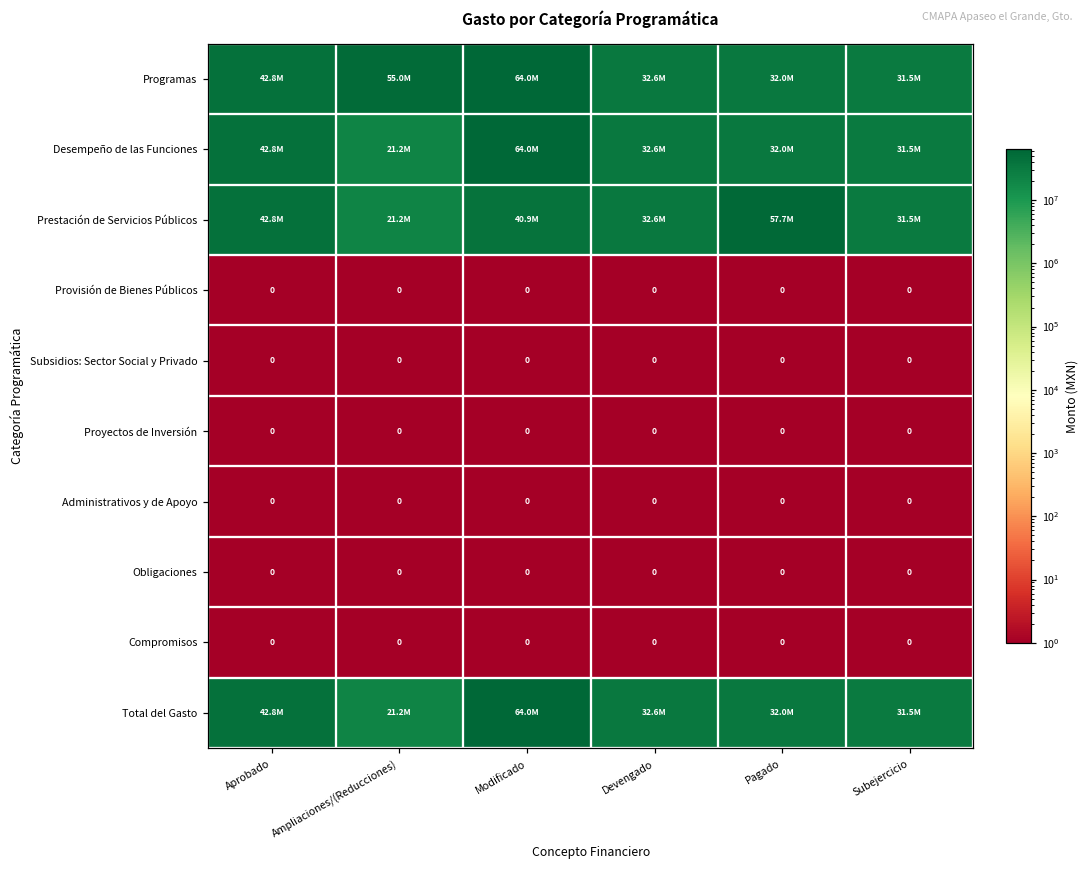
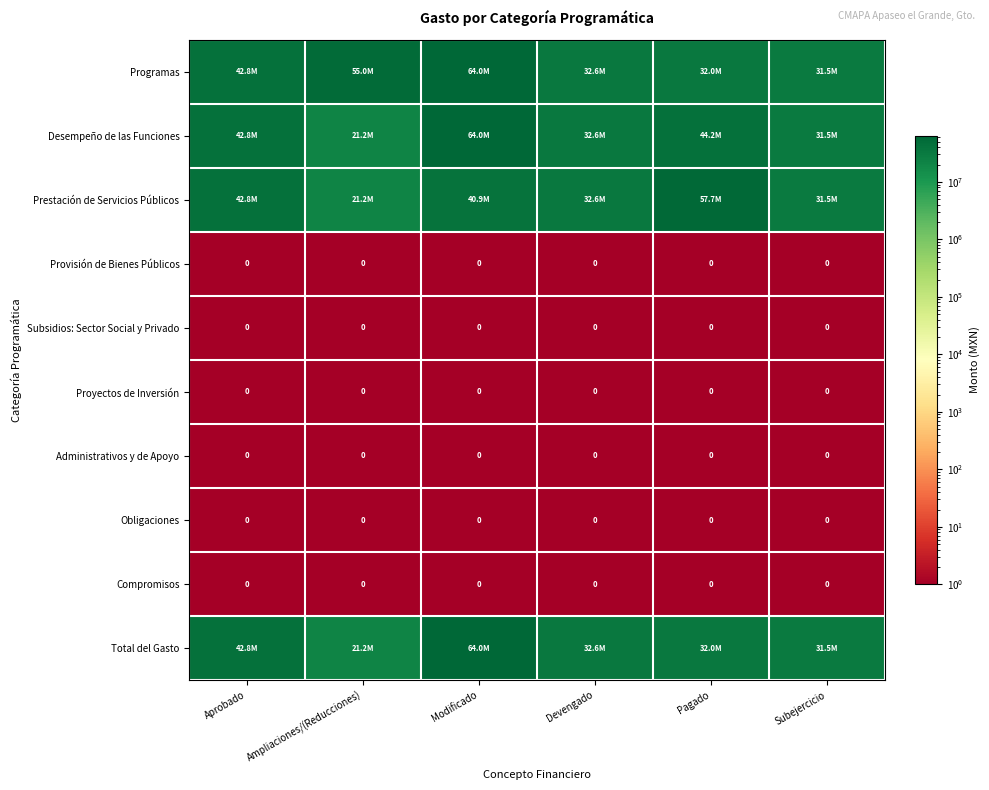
  {
    "Programas": {
      "Aprobado": "42.8M",
      "Ampliaciones/(Reducciones)": "55.0M",
      "Modificado": "64.0M",
      "Devengado": "32.6M",
      "Pagado": "32.0M",
      "Subejercicio": "31.5M"
    },
    "Desempeño de las Funciones": {
      "Aprobado": "42.8M",
      "Ampliaciones/(Reducciones)": "21.2M",
      "Modificado": "64.0M",
      "Devengado": "32.6M",
-     "Pagado": "32.0M",
+     "Pagado": "44.2M",
      "Subejercicio": "31.5M"
    },
    "Prestación de Servicios Públicos": {
      "Aprobado": "42.8M",
      "Ampliaciones/(Reducciones)": "21.2M",
      "Modificado": "40.9M",
      "Devengado": "32.6M",
      "Pagado": "57.7M",
      "Subejercicio": "31.5M"
    },
    "Provisión de Bienes Públicos": {
      "Aprobado": "0",
      "Ampliaciones/(Reducciones)": "0",
      "Modificado": "0",
      "Devengado": "0",
      "Pagado": "0",
      "Subejercicio": "0"
    },
    "Subsidios: Sector Social y Privado": {
      "Aprobado": "0",
      "Ampliaciones/(Reducciones)": "0",
      "Modificado": "0",
      "Devengado": "0",
      "Pagado": "0",
      "Subejercicio": "0"
    },
    "Proyectos de Inversión": {
      "Aprobado": "0",
      "Ampliaciones/(Reducciones)": "0",
      "Modificado": "0",
      "Devengado": "0",
      "Pagado": "0",
      "Subejercicio": "0"
    },
    "Administrativos y de Apoyo": {
      "Aprobado": "0",
      "Ampliaciones/(Reducciones)": "0",
      "Modificado": "0",
      "Devengado": "0",
      "Pagado": "0",
      "Subejercicio": "0"
    },
    "Obligaciones": {
      "Aprobado": "0",
      "Ampliaciones/(Reducciones)": "0",
      "Modificado": "0",
      "Devengado": "0",
      "Pagado": "0",
      "Subejercicio": "0"
    },
    "Compromisos": {
      "Aprobado": "0",
      "Ampliaciones/(Reducciones)": "0",
      "Modificado": "0",
      "Devengado": "0",
      "Pagado": "0",
      "Subejercicio": "0"
    },
    "Total del Gasto": {
      "Aprobado": "42.8M",
      "Ampliaciones/(Reducciones)": "21.2M",
      "Modificado": "64.0M",
      "Devengado": "32.6M",
      "Pagado": "32.0M",
      "Subejercicio": "31.5M"
    }
  }
